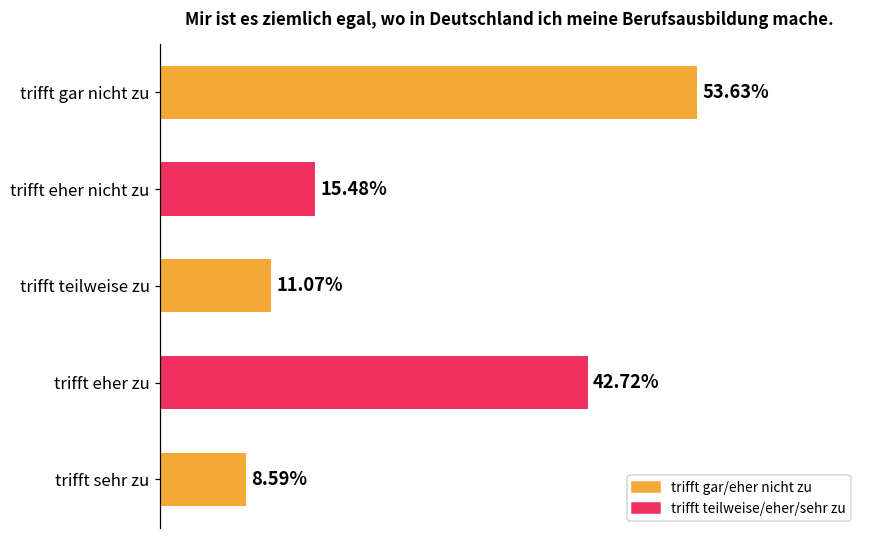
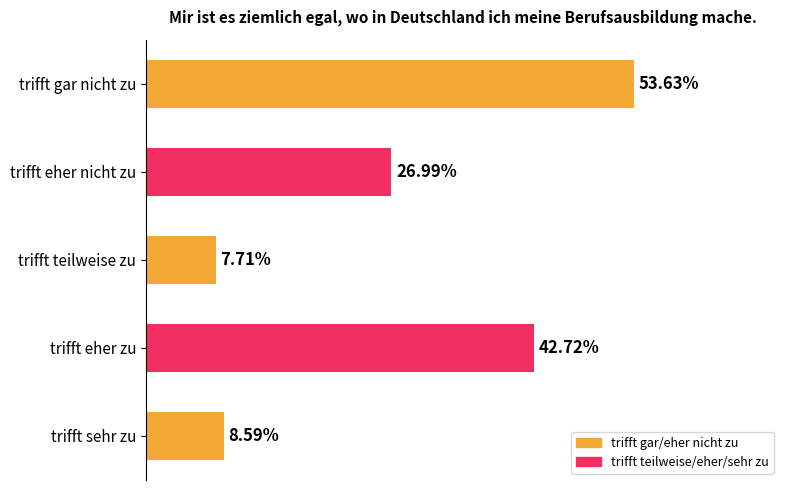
  {
    "trifft gar nicht zu": "53.63%",
-   "trifft eher nicht zu": "15.48%",
-   "trifft teilweise zu": "11.07%",
+   "trifft eher nicht zu": "26.99%",
+   "trifft teilweise zu": "7.71%",
    "trifft eher zu": "42.72%",
    "trifft sehr zu": "8.59%"
  }
